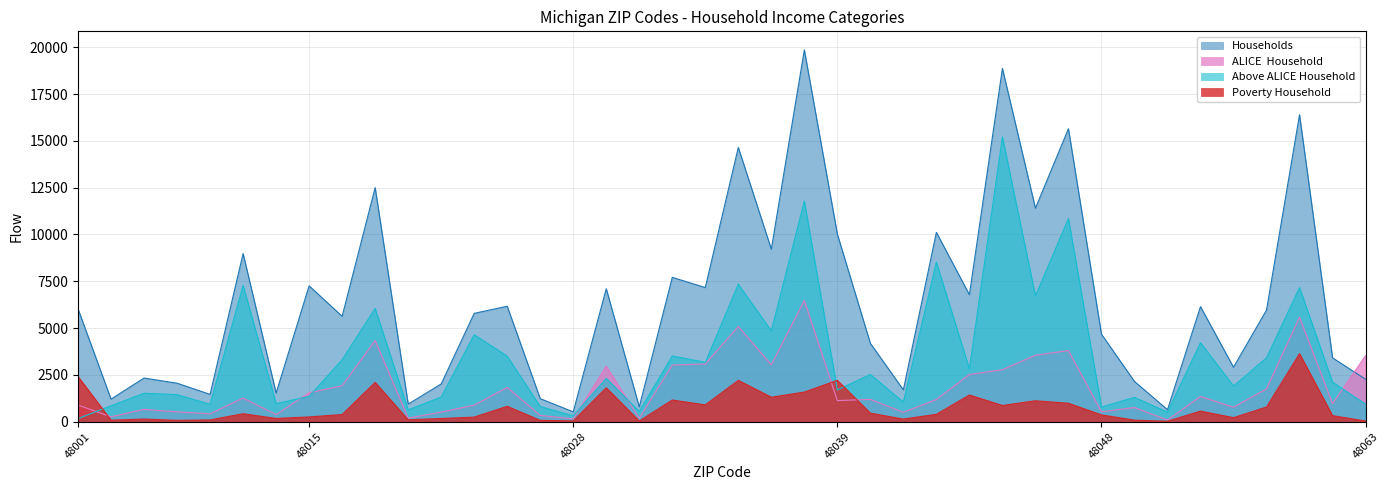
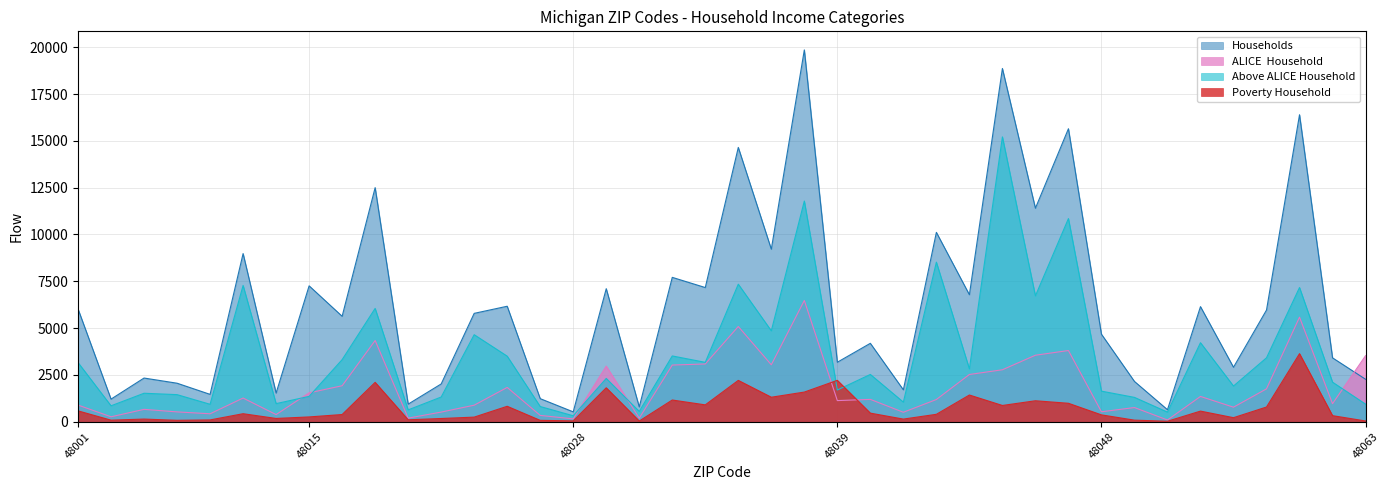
  {
    "Households": {
      "48001": 6000,
      "48015": 7300,
      "48028": 500,
-     "48039": 10000,
+     "48039": 3200,
      "48048": 4700,
      "48063": 2300
    },
    "ALICE Household": {
      "48001": 900,
      "48015": 1500,
      "48039": 1100,
      "48048": 500,
      "48063": 3500
    },
    "Above ALICE Household": {
-     "48001": 200,
+     "48001": 3200,
      "48015": 1400,
      "48028": 300,
      "48039": 1700,
-     "48048": 800,
+     "48048": 1600,
      "48063": 900
    },
    "Poverty Household": {
-     "48001": 2400,
+     "48001": 600,
      "48015": 300,
      "48039": 2200,
      "48048": 400,
      "48063": 0
    }
  }
